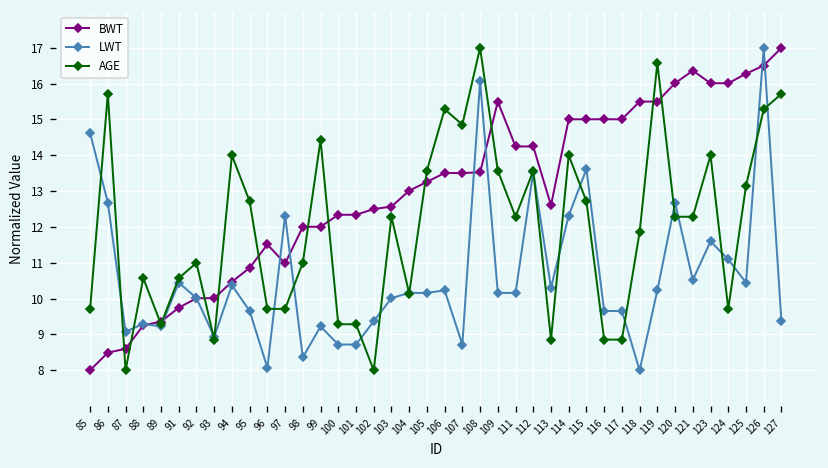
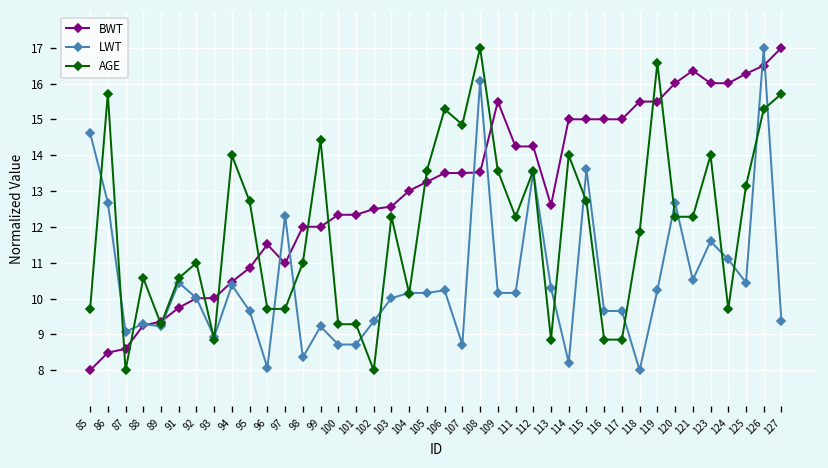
  {
    "BWT": {
      "85": 8.0,
      "86": 8.5,
      "87": 8.6,
      "91": 9.7,
      "93": 10.0,
      "94": 10.5,
      "95": 10.9,
      "96": 11.5,
      "97": 11.0,
      "98": 12.0,
      "99": 12.0,
      "100": 12.3,
      "101": 12.3,
      "102": 12.5,
      "103": 12.6,
      "104": 13.0,
      "105": 13.3,
      "106": 13.5,
      "107": 13.5,
      "108": 13.5,
      "109": 15.5,
      "111": 14.2,
      "112": 14.2,
      "113": 12.6,
      "114": 15.0,
      "115": 15.0,
      "116": 15.0,
      "117": 15.0,
      "118": 15.5,
      "119": 15.5,
      "120": 16.0,
      "121": 16.4,
      "123": 16.0,
      "124": 16.0,
      "125": 16.3,
      "126": 16.5,
      "127": 17.0
    },
    "LWT": {
      "85": 14.6,
      "86": 12.7,
      "87": 9.1,
      "91": 10.4,
      "94": 10.4,
      "95": 9.7,
      "96": 8.1,
      "97": 12.3,
      "98": 8.4,
      "99": 9.2,
      "100": 8.7,
      "101": 8.7,
      "102": 9.4,
      "103": 10.0,
      "105": 10.2,
      "106": 10.2,
      "107": 8.7,
      "108": 16.1,
      "109": 10.2,
      "111": 10.2,
      "113": 10.3,
-     "114": 12.3,
+     "114": 8.2,
      "115": 13.6,
      "116": 9.7,
      "117": 9.7,
      "118": 8.0,
      "119": 10.2,
      "120": 12.7,
      "121": 10.5,
      "123": 11.6,
      "124": 11.1,
      "125": 10.4,
      "126": 17.0,
      "127": 9.4
    },
    "AGE": {
      "85": 9.7,
      "86": 15.7,
      "87": 8.0,
      "88": 10.6,
      "91": 10.6,
      "92": 11.0,
      "94": 14.0,
      "95": 12.7,
      "96": 9.7,
      "97": 9.7,
      "98": 11.0,
      "99": 14.4,
      "100": 9.3,
      "101": 9.3,
      "102": 8.0,
      "103": 12.3,
      "105": 13.6,
      "106": 15.3,
      "107": 14.9,
      "108": 17.0,
      "109": 13.6,
      "111": 12.3,
      "113": 8.9,
      "114": 14.0,
      "115": 12.7,
      "116": 8.9,
      "117": 8.9,
      "118": 11.9,
      "119": 16.6,
      "120": 12.3,
      "121": 12.3,
      "123": 14.0,
      "124": 9.7,
      "125": 13.1,
      "126": 15.3,
      "127": 15.7
    }
  }
